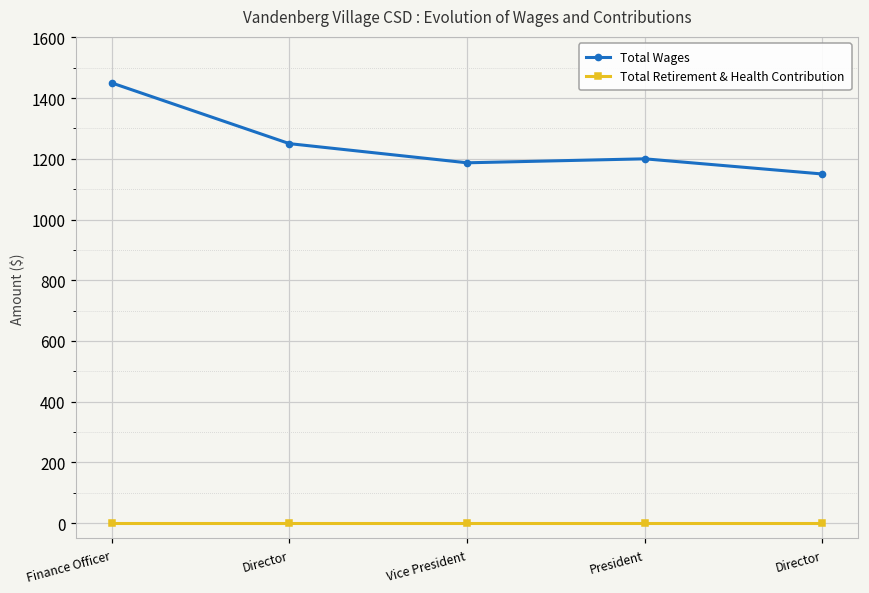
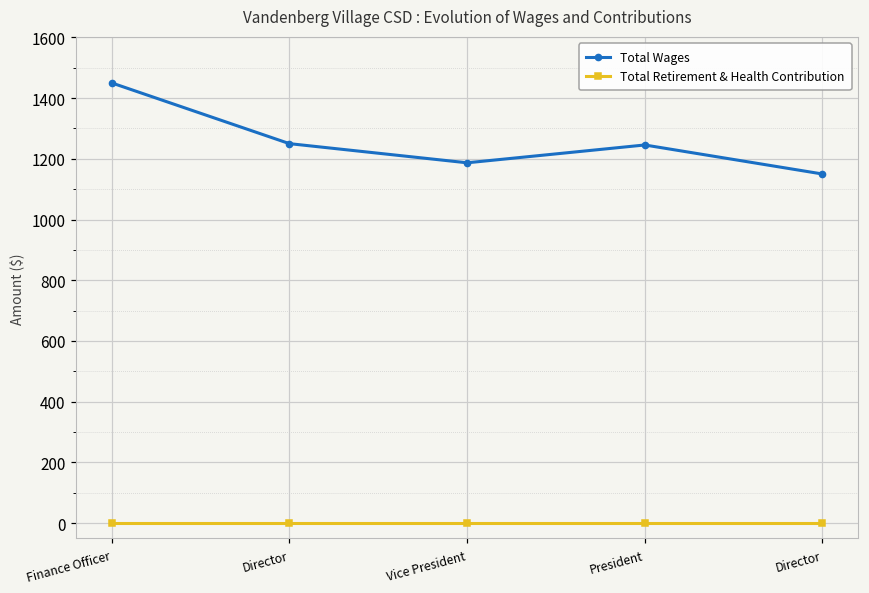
  {
    "Total Wages": {
      "Finance Officer": 1450,
      "Vice President": 1190,
-     "President": 1200
+     "President": 1250
    },
    "Total Retirement & Health Contribution": {
      "Finance Officer": 0,
      "Vice President": 0,
      "President": 0
    }
  }
